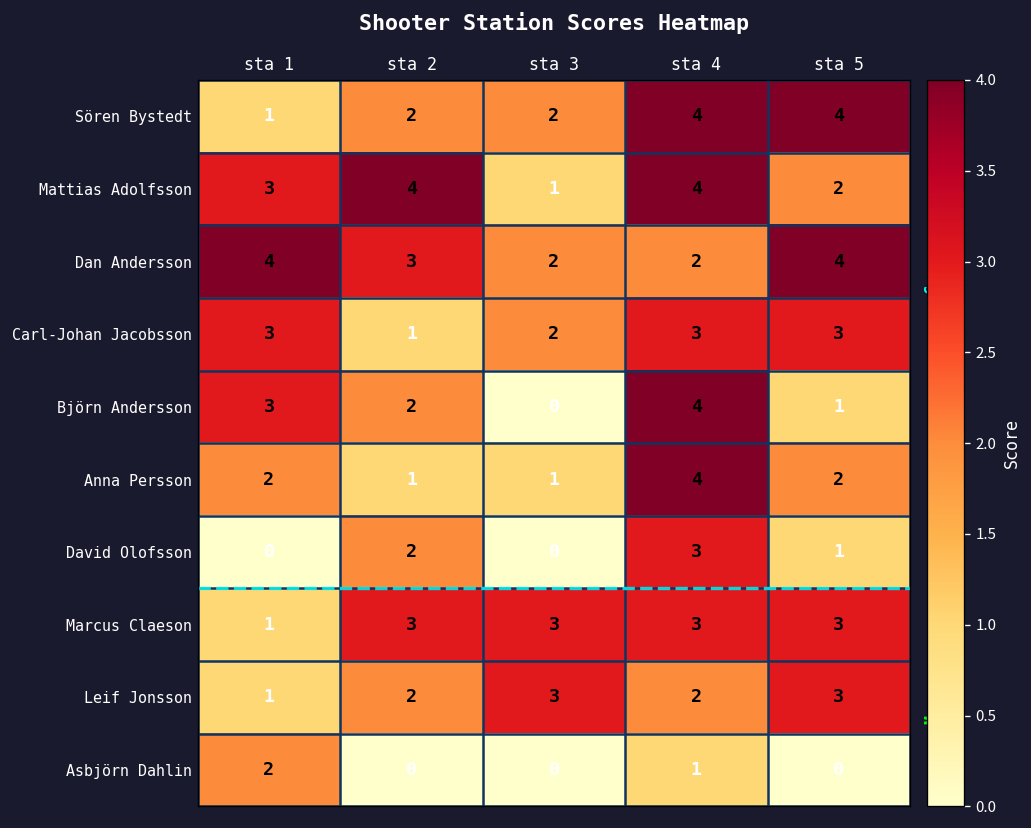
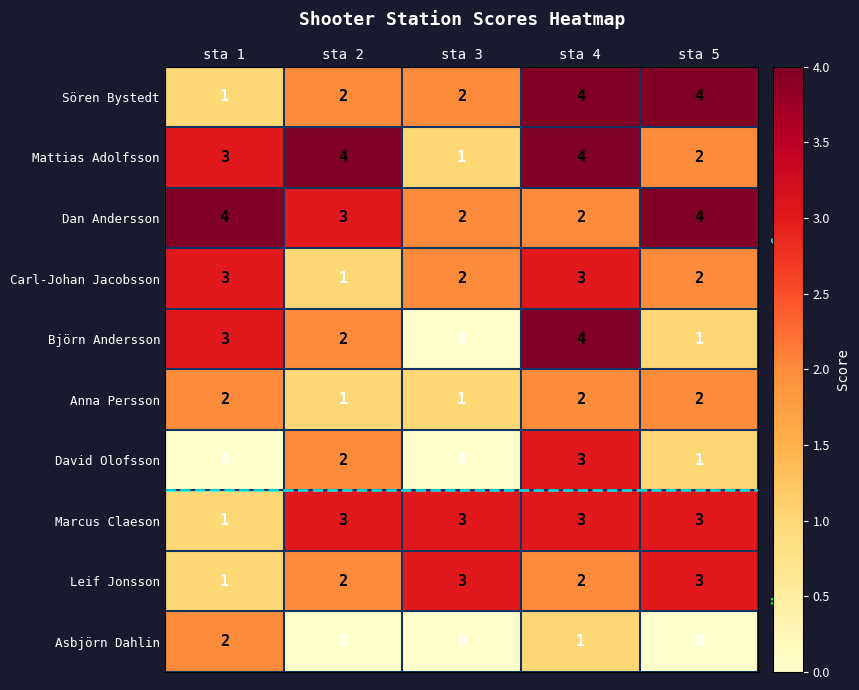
  {
    "Sören Bystedt": {
      "sta 1": 1,
      "sta 2": 2,
      "sta 3": 2,
      "sta 4": 4,
      "sta 5": 4
    },
    "Mattias Adolfsson": {
      "sta 1": 3,
      "sta 2": 4,
      "sta 3": 1,
      "sta 4": 4,
      "sta 5": 2
    },
    "Dan Andersson": {
      "sta 1": 4,
      "sta 2": 3,
      "sta 3": 2,
      "sta 4": 2,
      "sta 5": 4
    },
    "Carl-Johan Jacobsson": {
      "sta 1": 3,
      "sta 2": 1,
      "sta 3": 2,
      "sta 4": 3,
-     "sta 5": 3
+     "sta 5": 2
    },
    "Björn Andersson": {
      "sta 1": 3,
      "sta 2": 2,
      "sta 3": 0,
      "sta 4": 4,
      "sta 5": 1
    },
    "Anna Persson": {
      "sta 1": 2,
      "sta 2": 1,
      "sta 3": 1,
-     "sta 4": 4,
+     "sta 4": 2,
      "sta 5": 2
    },
    "David Olofsson": {
      "sta 1": 0,
      "sta 2": 2,
      "sta 3": 0,
      "sta 4": 3,
      "sta 5": 1
    },
    "Marcus Claeson": {
      "sta 1": 1,
      "sta 2": 3,
      "sta 3": 3,
      "sta 4": 3,
      "sta 5": 3
    },
    "Leif Jonsson": {
      "sta 1": 1,
      "sta 2": 2,
      "sta 3": 3,
      "sta 4": 2,
      "sta 5": 3
    },
    "Asbjörn Dahlin": {
      "sta 1": 2,
      "sta 2": 0,
      "sta 3": 0,
      "sta 4": 1,
      "sta 5": 0
    }
  }
